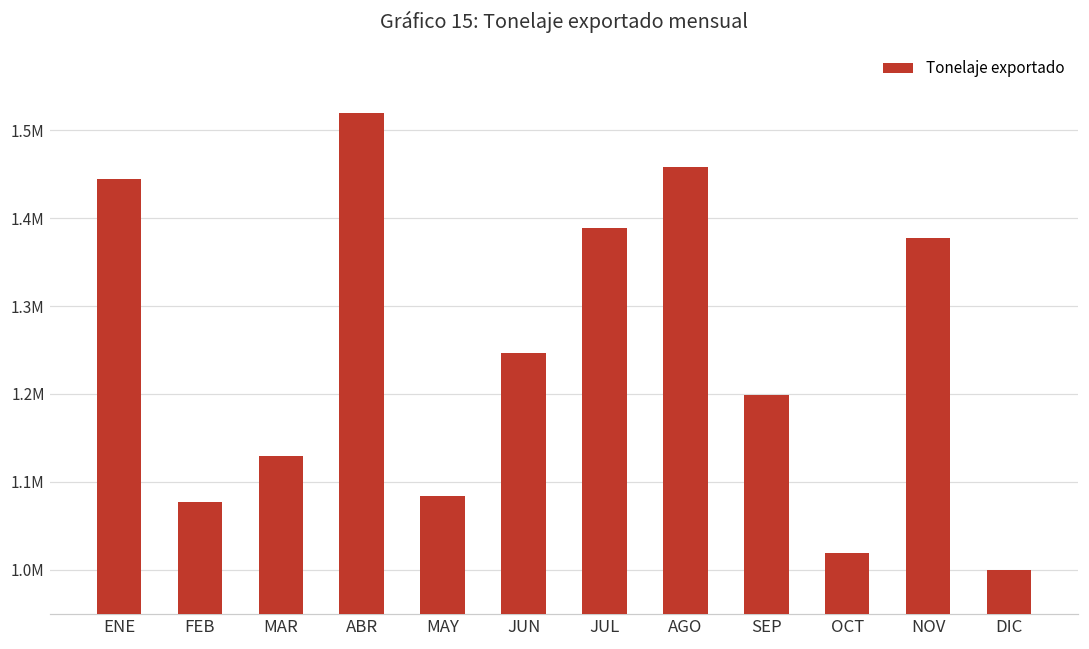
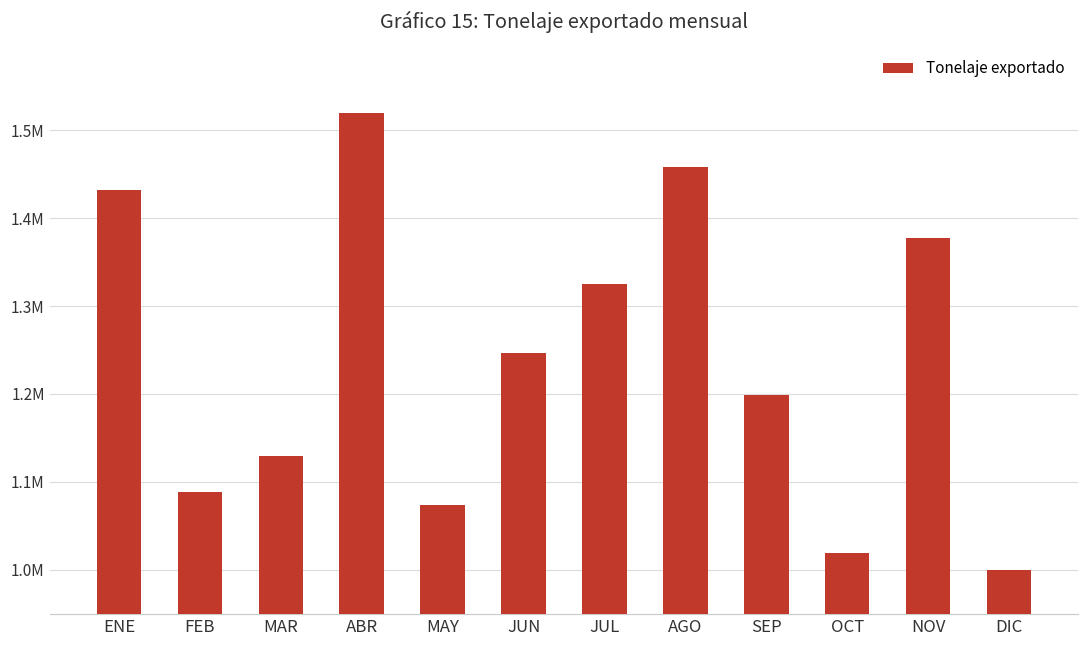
  {
-   "ENE": 1440000,
-   "FEB": 1080000,
+   "ENE": 1430000,
+   "FEB": 1090000,
    "MAR": 1130000,
    "ABR": 1520000,
-   "MAY": 1080000,
+   "MAY": 1070000,
    "JUN": 1250000,
-   "JUL": 1390000,
+   "JUL": 1330000,
    "AGO": 1460000,
    "SEP": 1200000,
    "OCT": 1020000,
    "NOV": 1380000,
    "DIC": 1000000
  }
